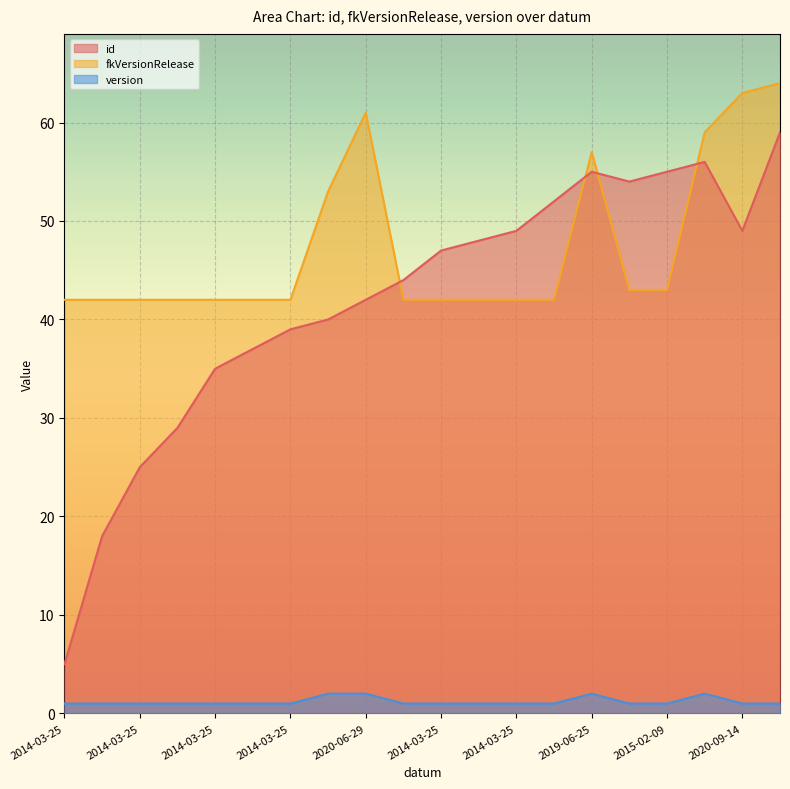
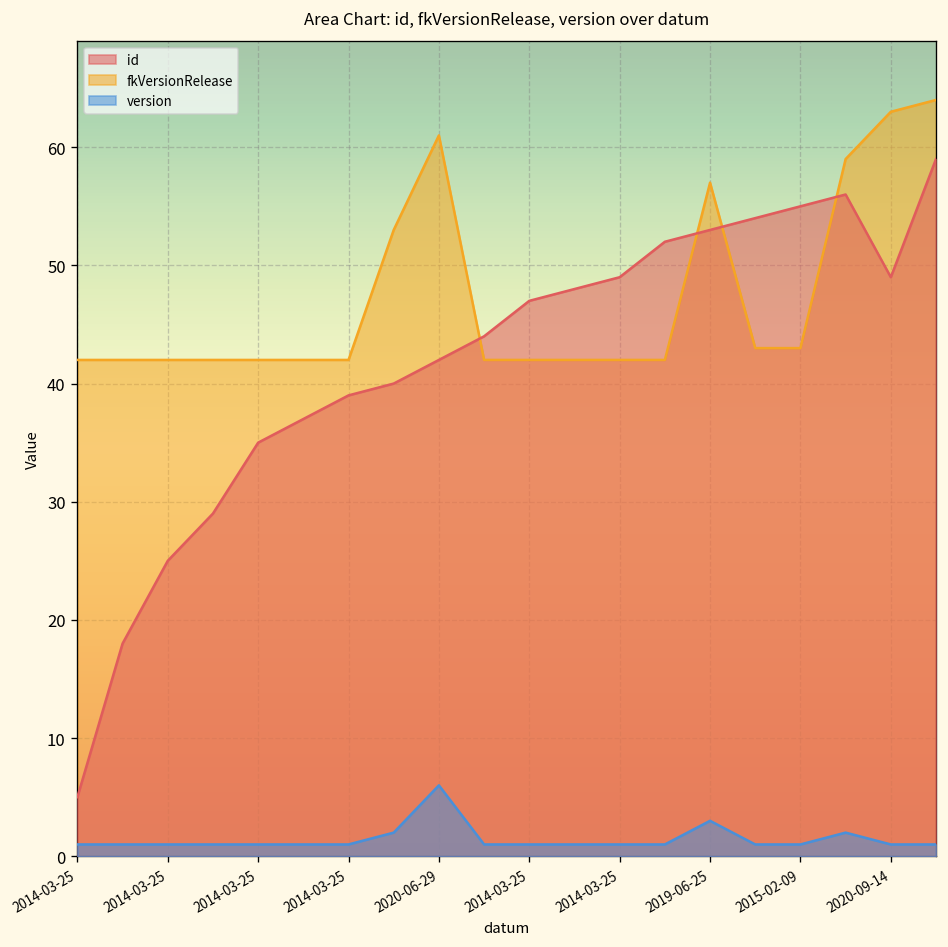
  {
    "fkVersionRelease": {
      "2020-06-29": 61,
      "2019-06-25": 57,
      "2020-09-14": 63
    },
    "id": {
      "2020-06-29": 42,
-     "2019-06-25": 55,
+     "2019-06-25": 53,
      "2020-09-14": 49
    },
    "version": {
-     "2020-06-29": 2,
-     "2019-06-25": 2,
+     "2020-06-29": 6,
+     "2019-06-25": 3,
      "2020-09-14": 1
    }
  }
